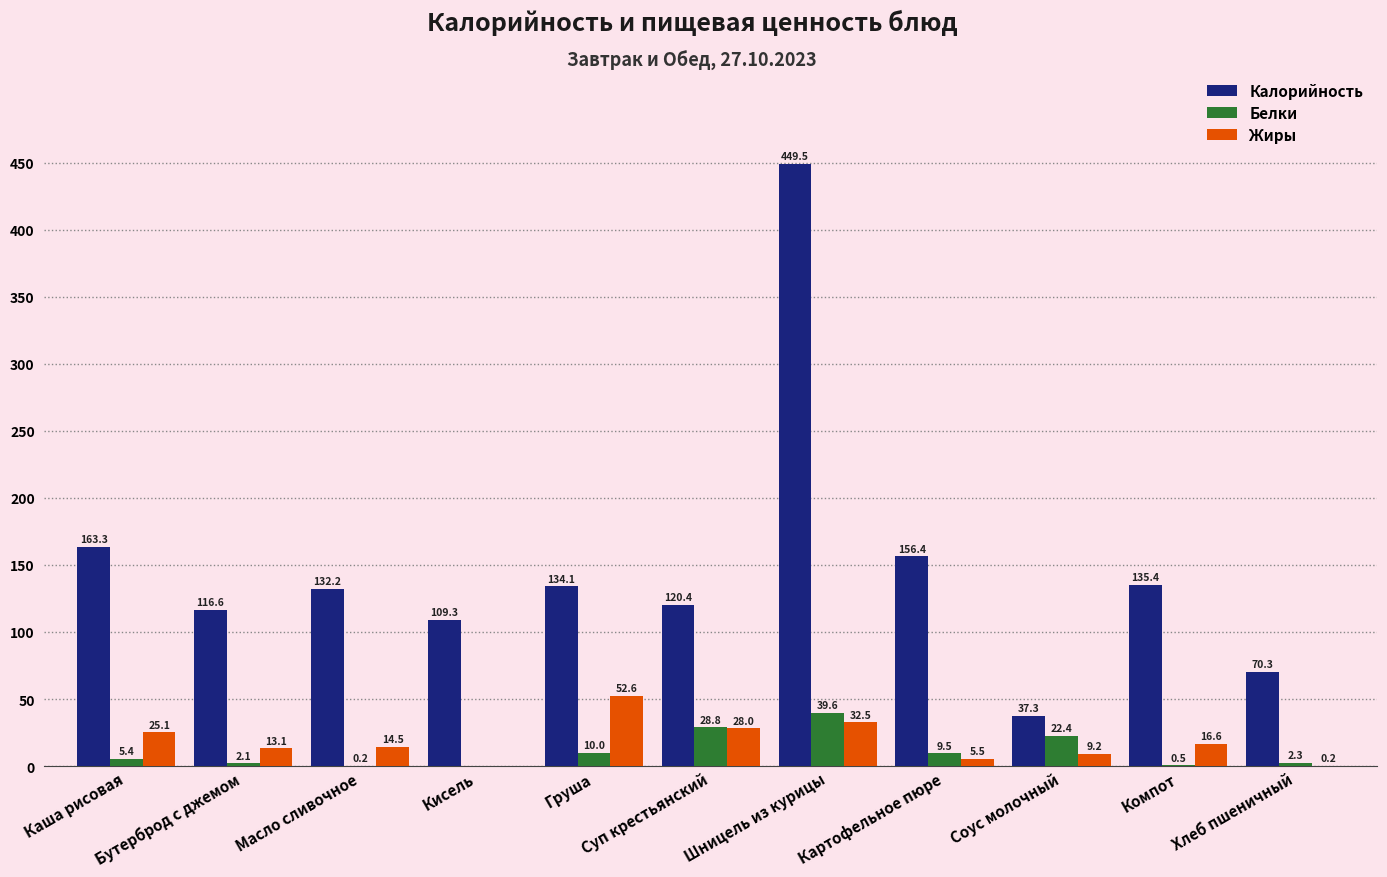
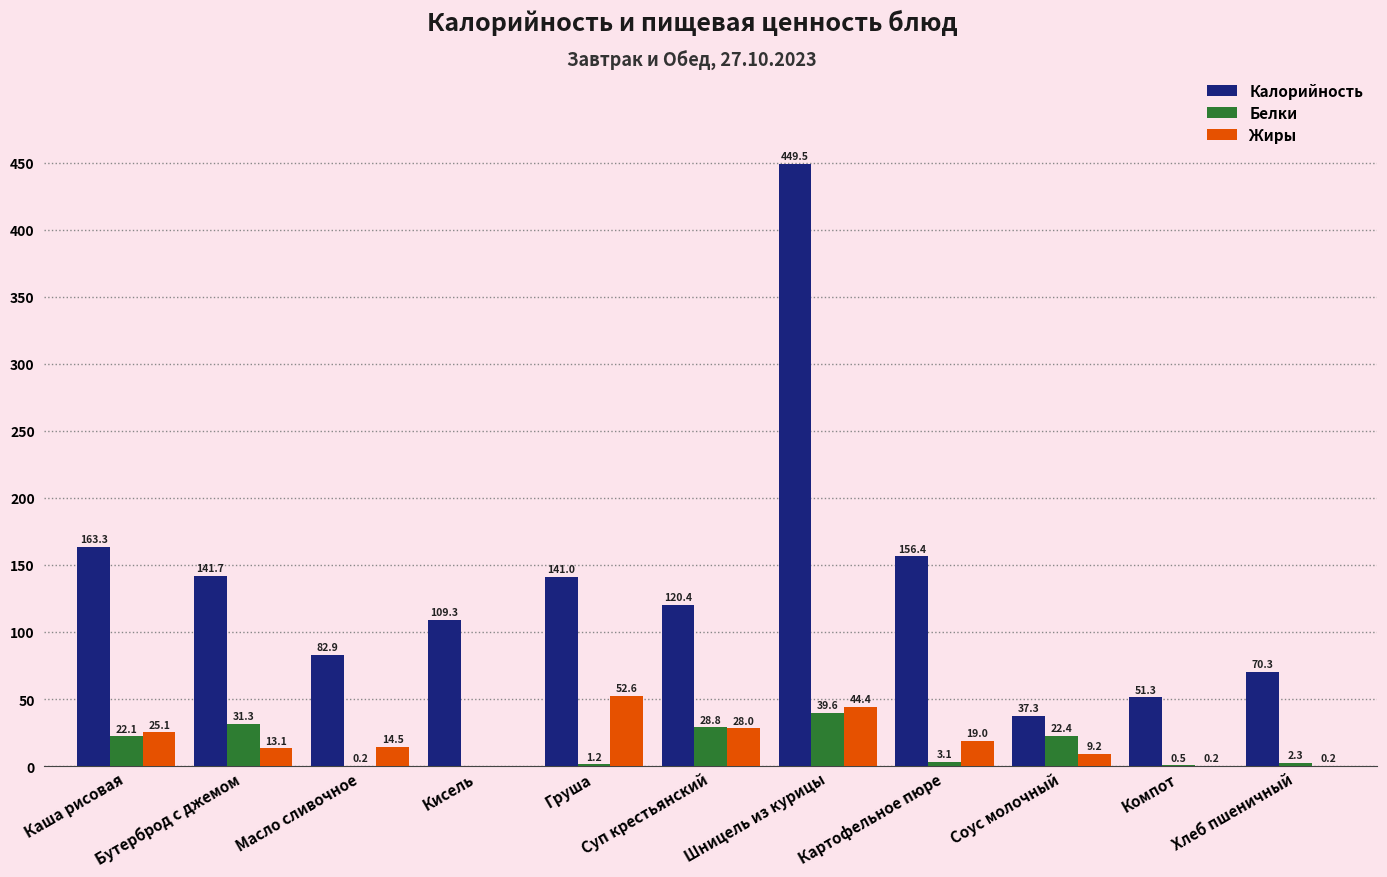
  {
    "Калорийность": {
      "Каша рисовая": 163.3,
-     "Бутерброд с джемом": 116.6,
-     "Масло сливочное": 132.2,
+     "Бутерброд с джемом": 141.7,
+     "Масло сливочное": 82.9,
      "Кисель": 109.3,
-     "Груша": 134.1,
+     "Груша": 141.0,
      "Суп крестьянский": 120.4,
      "Шницель из курицы": 449.5,
      "Картофельное пюре": 156.4,
      "Соус молочный": 37.3,
-     "Компот": 135.4,
+     "Компот": 51.3,
      "Хлеб пшеничный": 70.3
    },
    "Белки": {
-     "Каша рисовая": 5.4,
-     "Бутерброд с джемом": 2.1,
+     "Каша рисовая": 22.1,
+     "Бутерброд с джемом": 31.3,
      "Масло сливочное": 0.2,
-     "Груша": 10.0,
+     "Груша": 1.2,
      "Суп крестьянский": 28.8,
      "Шницель из курицы": 39.6,
-     "Картофельное пюре": 9.5,
+     "Картофельное пюре": 3.1,
      "Соус молочный": 22.4,
      "Компот": 0.5,
      "Хлеб пшеничный": 2.3
    },
    "Жиры": {
      "Каша рисовая": 25.1,
      "Бутерброд с джемом": 13.1,
      "Масло сливочное": 14.5,
      "Груша": 52.6,
      "Суп крестьянский": 28.0,
-     "Шницель из курицы": 32.5,
-     "Картофельное пюре": 5.5,
+     "Шницель из курицы": 44.4,
+     "Картофельное пюре": 19.0,
      "Соус молочный": 9.2,
-     "Компот": 16.6,
+     "Компот": 0.2,
      "Хлеб пшеничный": 0.2
    }
  }
